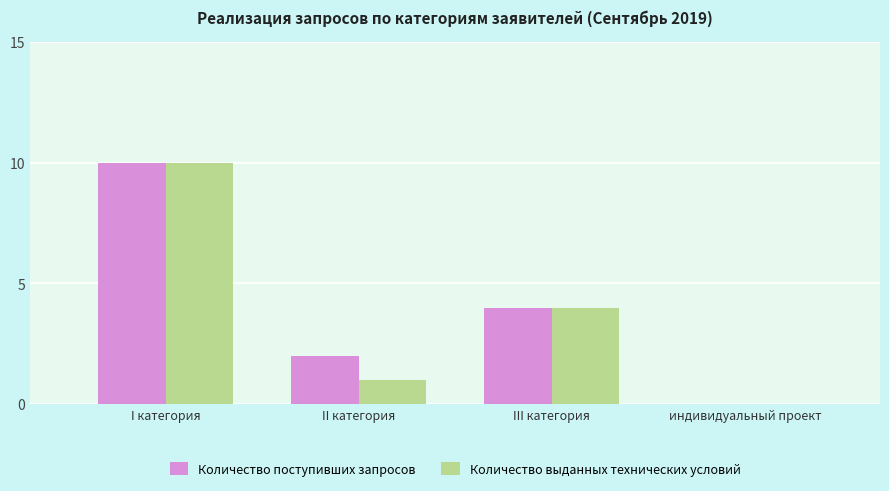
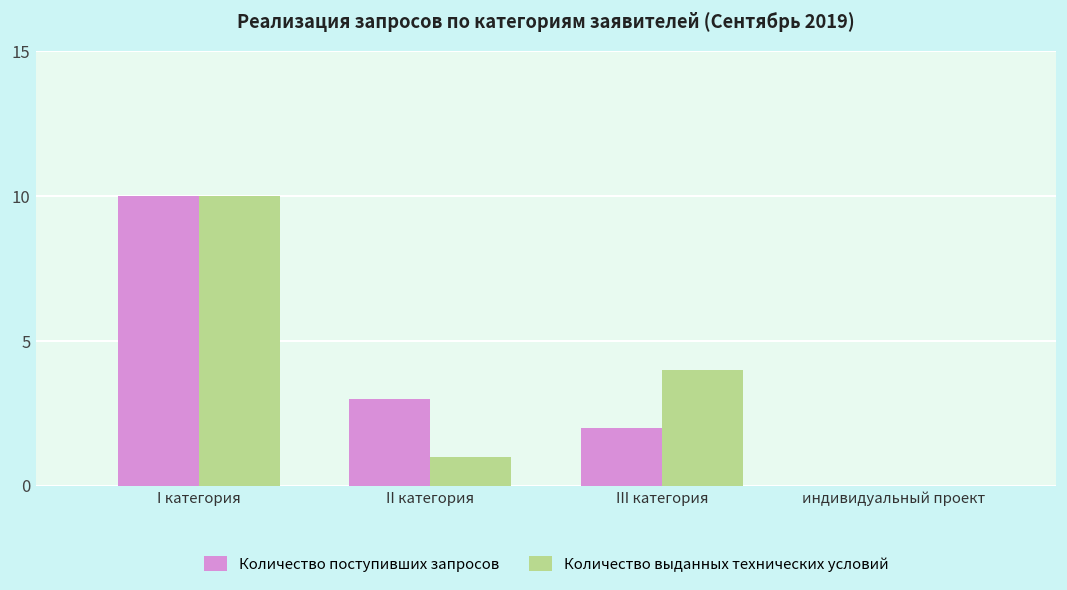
  {
    "Количество поступивших запросов": {
      "I категория": 10,
-     "II категория": 2,
-     "III категория": 4,
+     "II категория": 3,
+     "III категория": 2,
      "индивидуальный проект": 0
    },
    "Количество выданных технических условий": {
      "I категория": 10,
      "II категория": 1,
      "III категория": 4,
      "индивидуальный проект": 0
    }
  }
